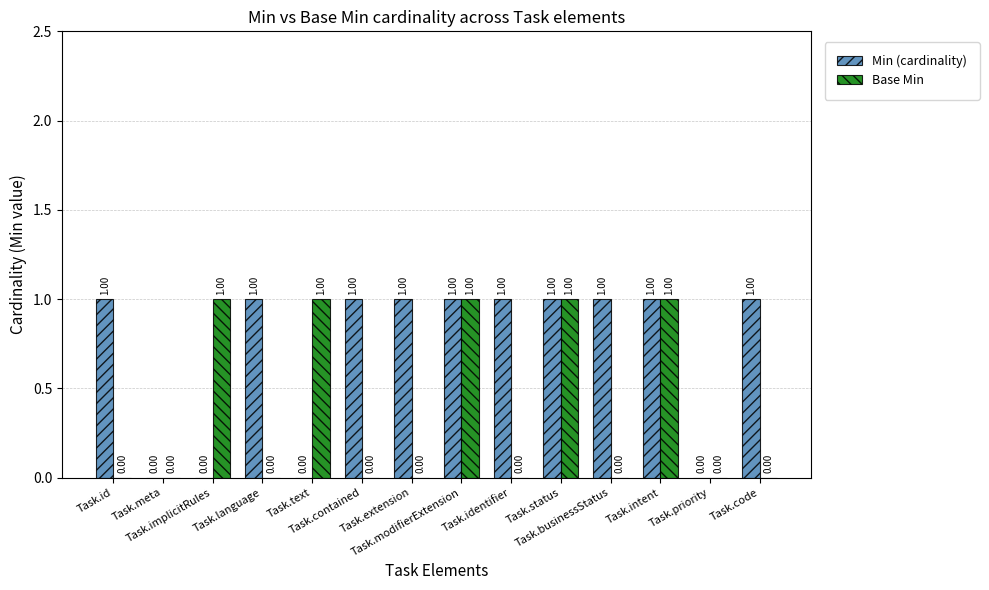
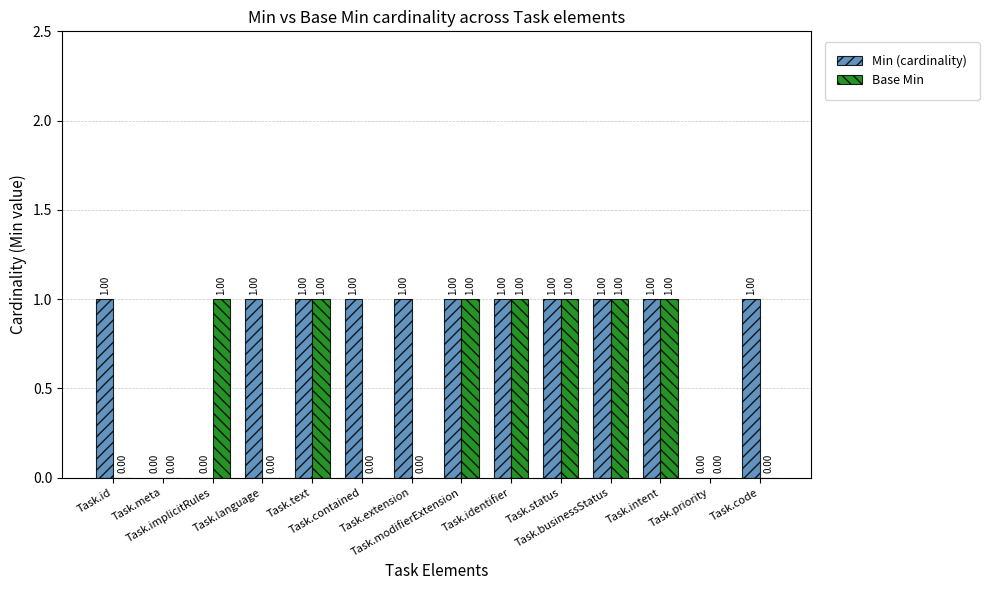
  {
    "Min (cardinality)": {
      "Task.id": 1.00,
      "Task.meta": 0.00,
      "Task.implicitRules": 0.00,
      "Task.language": 1.00,
-     "Task.text": 0.00,
+     "Task.text": 1.00,
      "Task.contained": 1.00,
      "Task.extension": 1.00,
      "Task.modifierExtension": 1.00,
      "Task.identifier": 1.00,
      "Task.status": 1.00,
      "Task.businessStatus": 1.00,
      "Task.intent": 1.00,
      "Task.priority": 0.00,
      "Task.code": 1.00
    },
    "Base Min": {
      "Task.id": 0.00,
      "Task.meta": 0.00,
      "Task.implicitRules": 1.00,
      "Task.language": 0.00,
      "Task.text": 1.00,
      "Task.contained": 0.00,
      "Task.extension": 0.00,
      "Task.modifierExtension": 1.00,
-     "Task.identifier": 0.00,
+     "Task.identifier": 1.00,
      "Task.status": 1.00,
-     "Task.businessStatus": 0.00,
+     "Task.businessStatus": 1.00,
      "Task.intent": 1.00,
      "Task.priority": 0.00,
      "Task.code": 0.00
    }
  }
